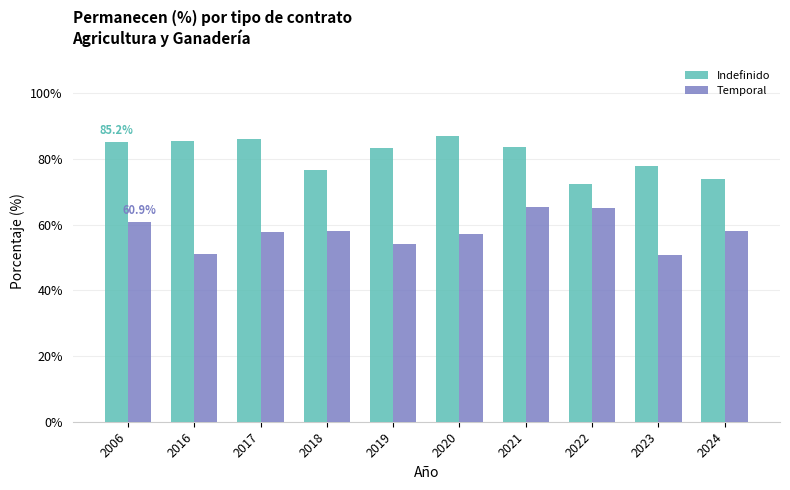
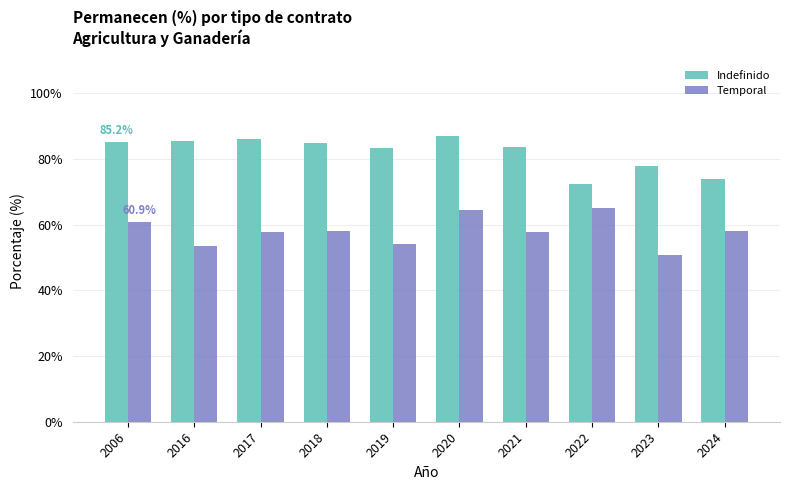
  {
    "Indefinido": {
      "2016": "86%",
      "2017": "86%",
-     "2018": "77%",
+     "2018": "85%",
      "2019": "83%",
      "2020": "87%",
      "2021": "84%",
      "2022": "72%",
      "2023": "78%",
      "2024": "74%"
    },
    "Temporal": {
-     "2016": "51%",
+     "2016": "54%",
      "2017": "58%",
      "2018": "58%",
      "2019": "54%",
-     "2020": "57%",
-     "2021": "66%",
+     "2020": "65%",
+     "2021": "58%",
      "2022": "65%",
      "2023": "51%",
      "2024": "58%"
    }
  }
